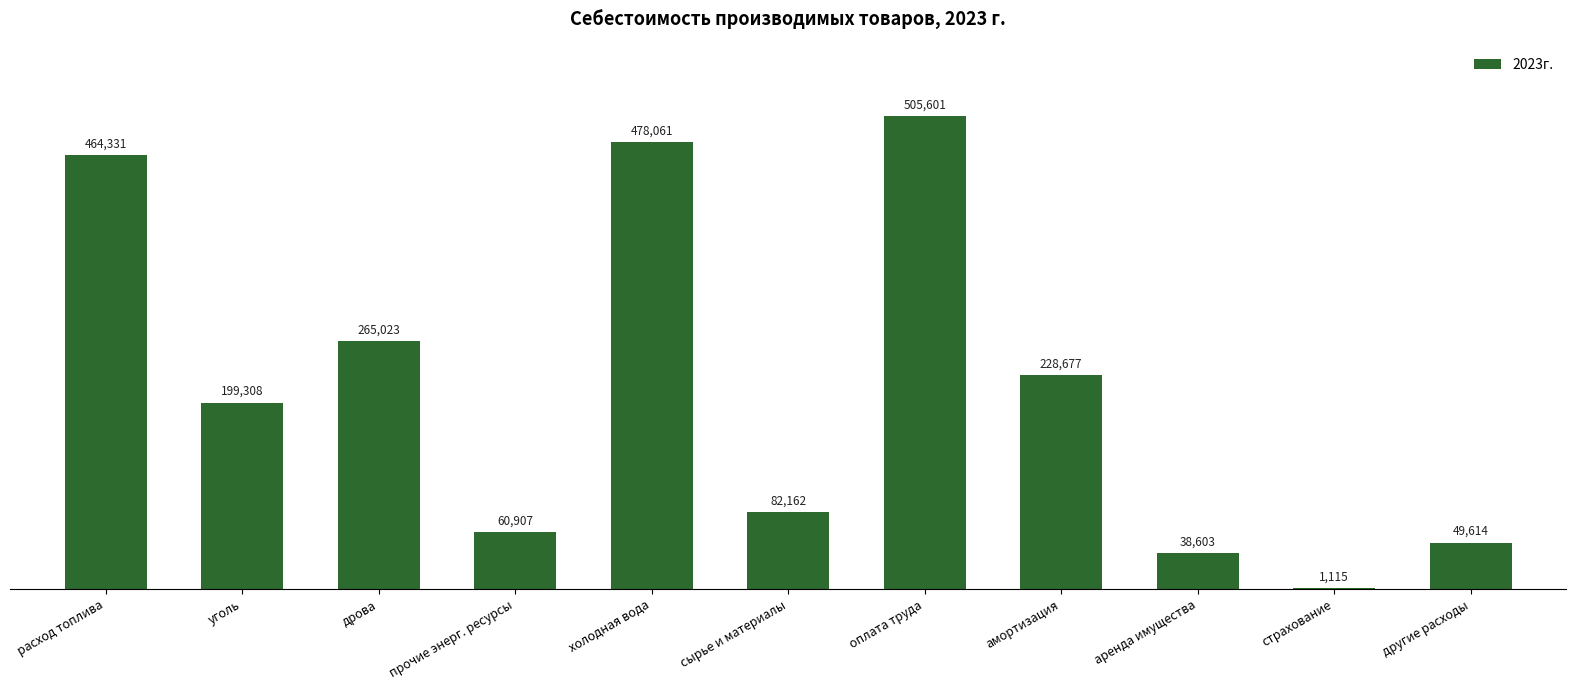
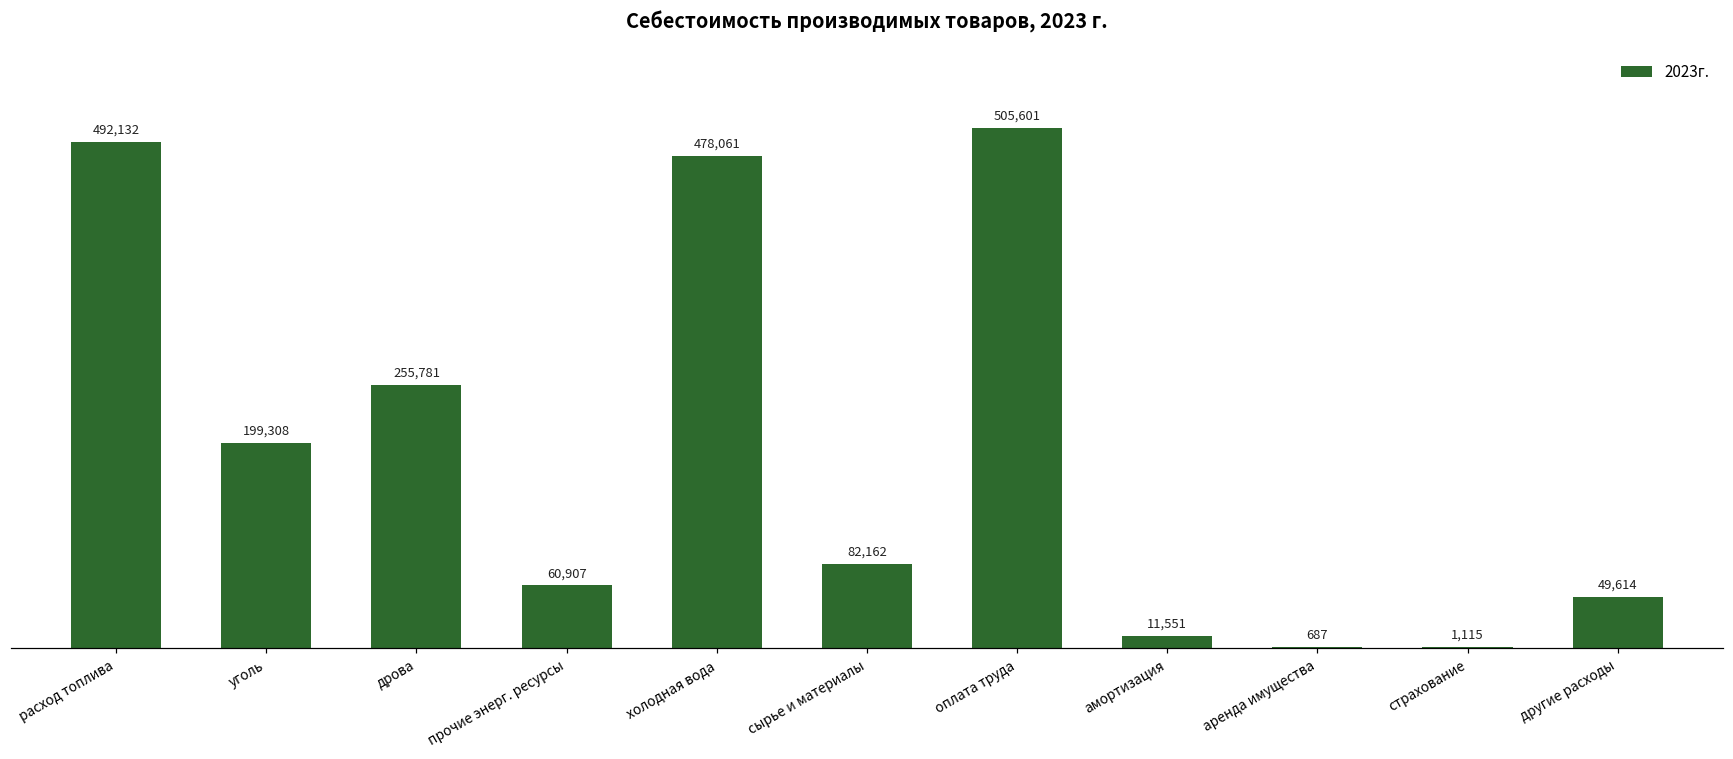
  {
-   "расход топлива": "464,331",
+   "расход топлива": "492,132",
    "уголь": "199,308",
-   "дрова": "265,023",
+   "дрова": "255,781",
    "прочие энерг. ресурсы": "60,907",
    "холодная вода": "478,061",
    "сырье и материалы": "82,162",
    "оплата труда": "505,601",
-   "амортизация": "228,677",
-   "аренда имущества": "38,603",
+   "амортизация": "11,551",
+   "аренда имущества": "687",
    "страхование": "1,115",
    "другие расходы": "49,614"
  }
